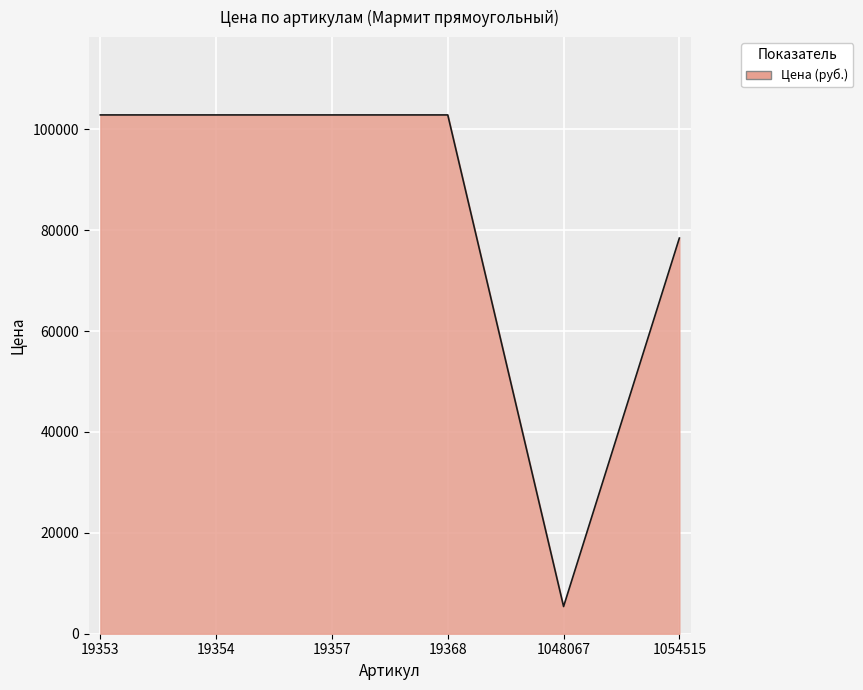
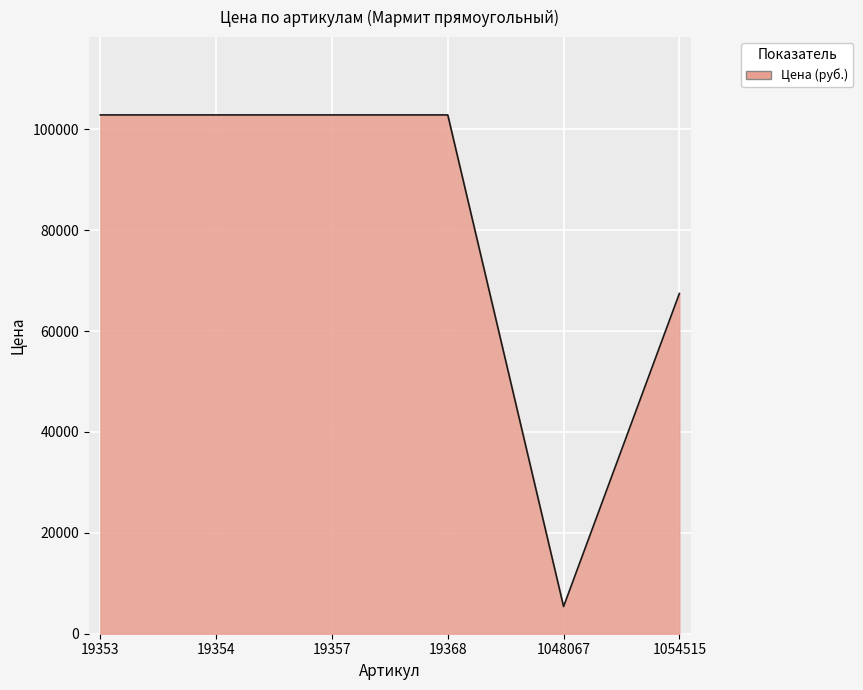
  {
    "19353": 103000,
    "19354": 103000,
    "19357": 103000,
    "19368": 103000,
    "1048067": 5000,
-   "1054515": 78000
+   "1054515": 67000
  }
